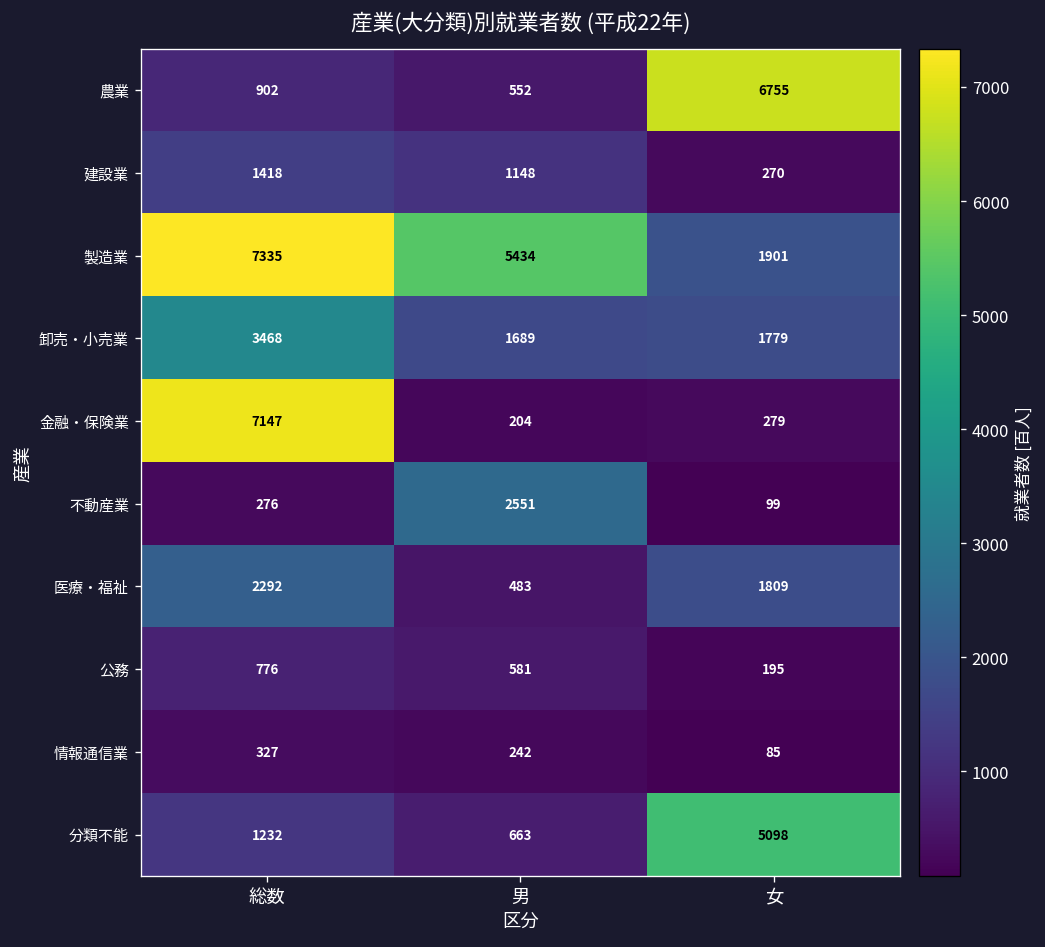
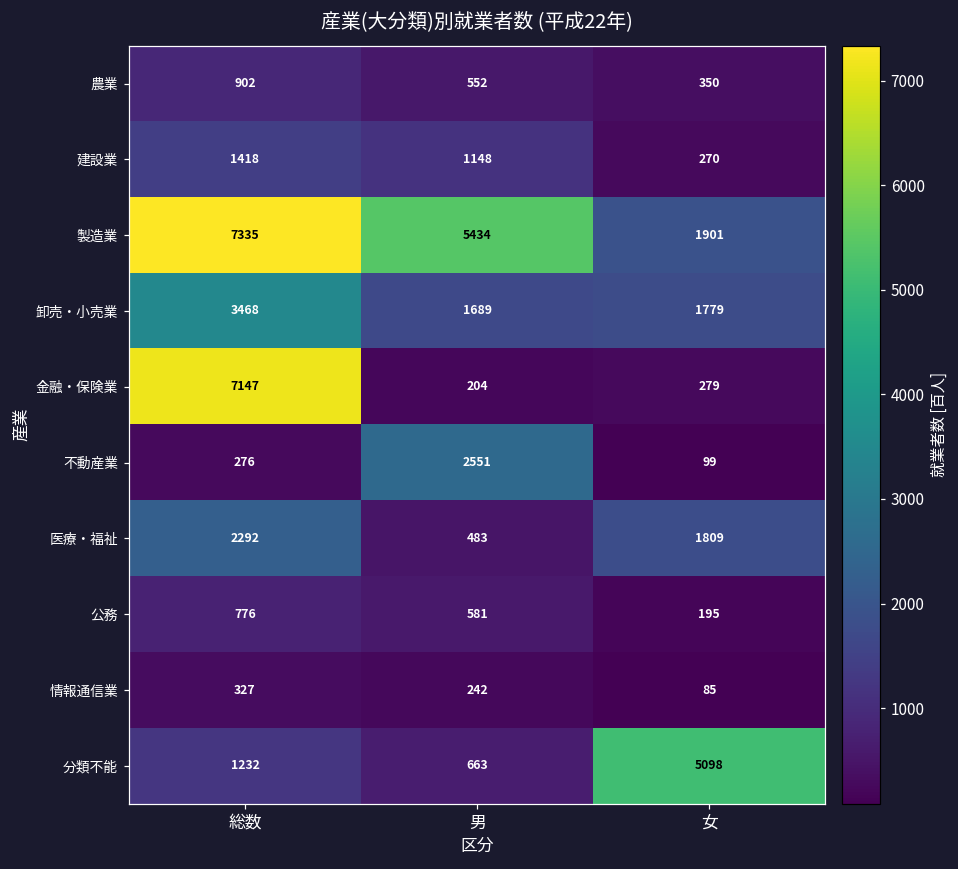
  {
    "農業": {
      "総数": 902,
      "男": 552,
-     "女": 6755
+     "女": 350
    },
    "建設業": {
      "総数": 1418,
      "男": 1148,
      "女": 270
    },
    "製造業": {
      "総数": 7335,
      "男": 5434,
      "女": 1901
    },
    "卸売・小売業": {
      "総数": 3468,
      "男": 1689,
      "女": 1779
    },
    "金融・保険業": {
      "総数": 7147,
      "男": 204,
      "女": 279
    },
    "不動産業": {
      "総数": 276,
      "男": 2551,
      "女": 99
    },
    "医療・福祉": {
      "総数": 2292,
      "男": 483,
      "女": 1809
    },
    "公務": {
      "総数": 776,
      "男": 581,
      "女": 195
    },
    "情報通信業": {
      "総数": 327,
      "男": 242,
      "女": 85
    },
    "分類不能": {
      "総数": 1232,
      "男": 663,
      "女": 5098
    }
  }
